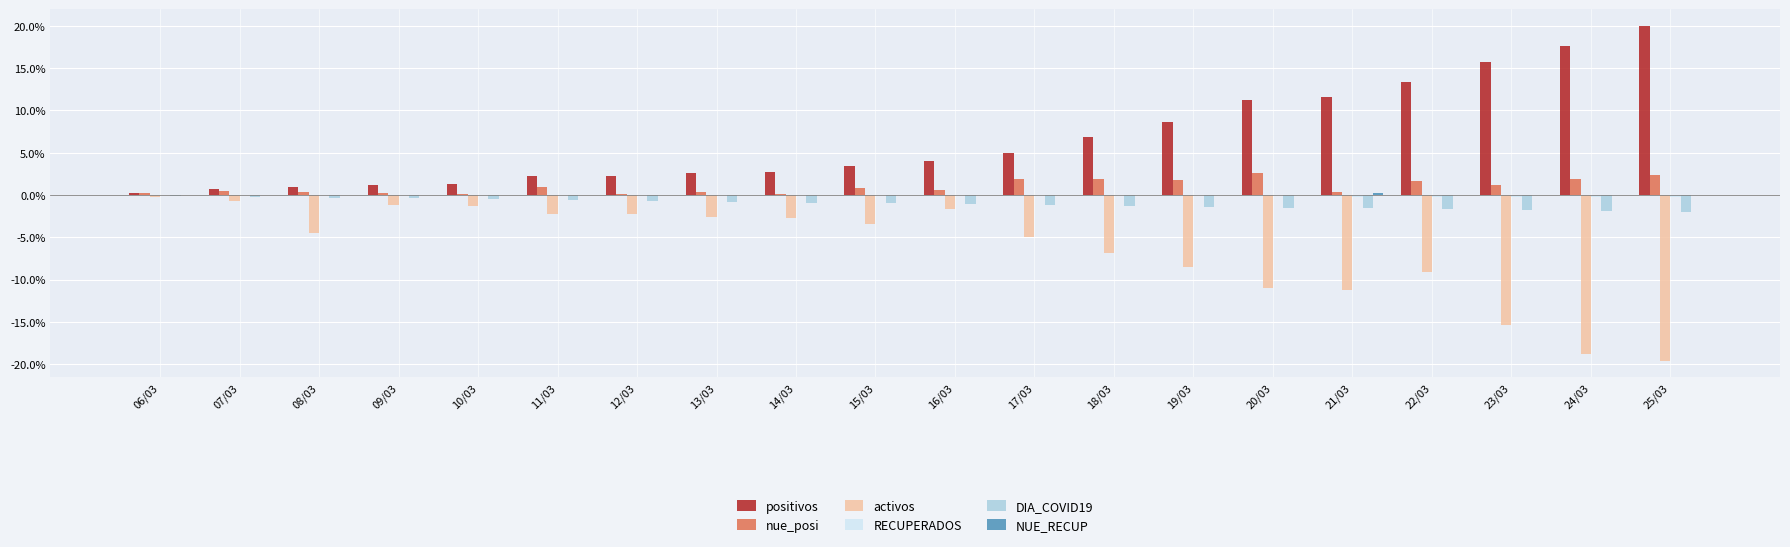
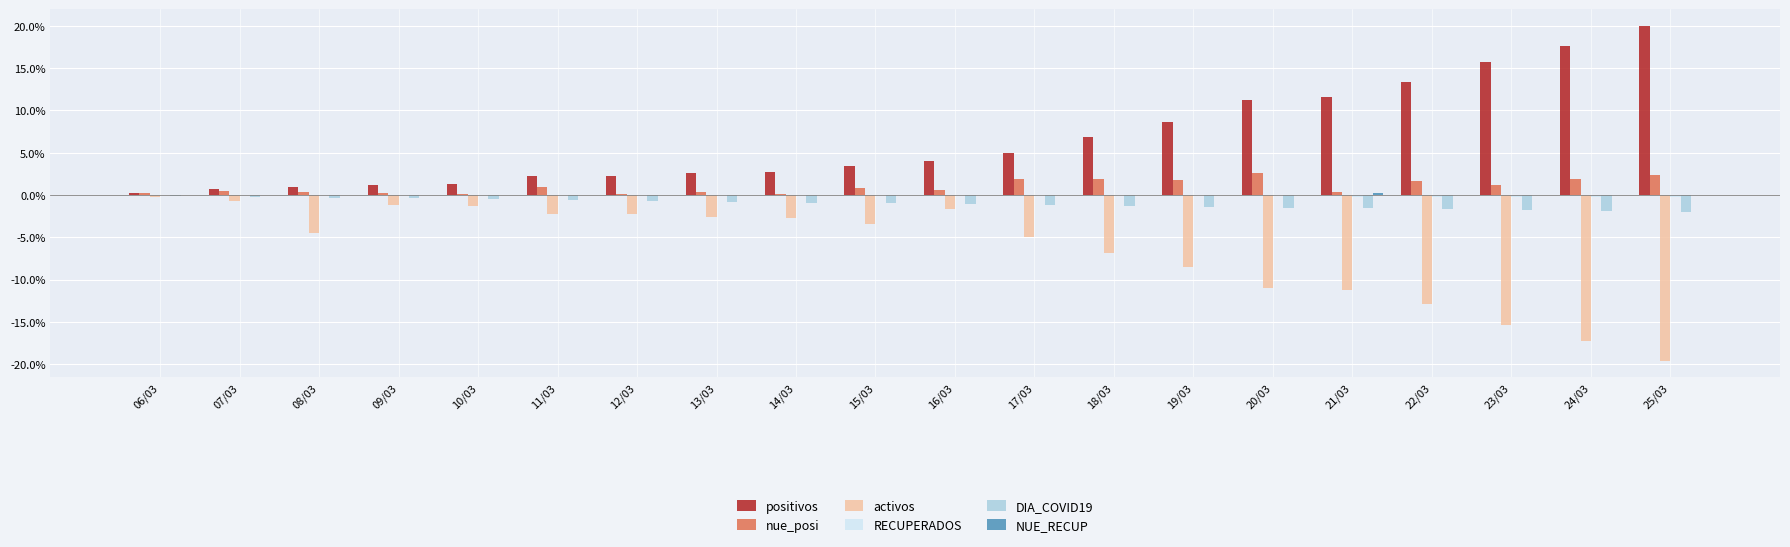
  {
    "positivos": {
      "07/03": "1%",
      "08/03": "1%",
      "09/03": "1%",
      "10/03": "1%",
      "11/03": "2%",
      "12/03": "2%",
      "13/03": "3%",
      "14/03": "3%",
      "15/03": "3%",
      "16/03": "4%",
      "17/03": "5%",
      "18/03": "7%",
      "19/03": "9%",
      "20/03": "11%",
      "21/03": "12%",
      "22/03": "13%",
      "23/03": "16%",
      "24/03": "18%",
      "25/03": "20%"
    },
    "nue_posi": {
      "07/03": "0%",
      "08/03": "0%",
      "11/03": "1%",
      "13/03": "0%",
      "15/03": "1%",
      "16/03": "1%",
      "17/03": "2%",
      "18/03": "2%",
      "19/03": "2%",
      "20/03": "3%",
      "21/03": "0%",
      "22/03": "2%",
      "23/03": "1%",
      "24/03": "2%",
      "25/03": "2%"
    },
    "activos": {
      "07/03": "-1%",
      "08/03": "-4%",
      "09/03": "-1%",
      "10/03": "-1%",
      "11/03": "-2%",
      "12/03": "-2%",
      "13/03": "-3%",
      "14/03": "-3%",
      "15/03": "-3%",
      "16/03": "-2%",
      "17/03": "-5%",
      "18/03": "-7%",
      "19/03": "-9%",
      "20/03": "-11%",
      "21/03": "-11%",
-     "22/03": "-9%",
+     "22/03": "-13%",
      "23/03": "-15%",
-     "24/03": "-19%",
+     "24/03": "-17%",
      "25/03": "-20%"
    },
    "NUE_RECUP": {
      "06/03": "0%",
      "07/03": "0%",
      "08/03": "0%",
      "09/03": "0%",
      "10/03": "0%",
      "11/03": "0%",
      "12/03": "0%",
      "13/03": "0%",
      "14/03": "0%",
      "15/03": "0%",
      "16/03": "0%",
      "17/03": "0%",
      "18/03": "0%",
      "19/03": "0%",
      "20/03": "0%",
      "22/03": "0%",
      "23/03": "0%",
      "24/03": "0%",
      "25/03": "0%"
    }
  }
